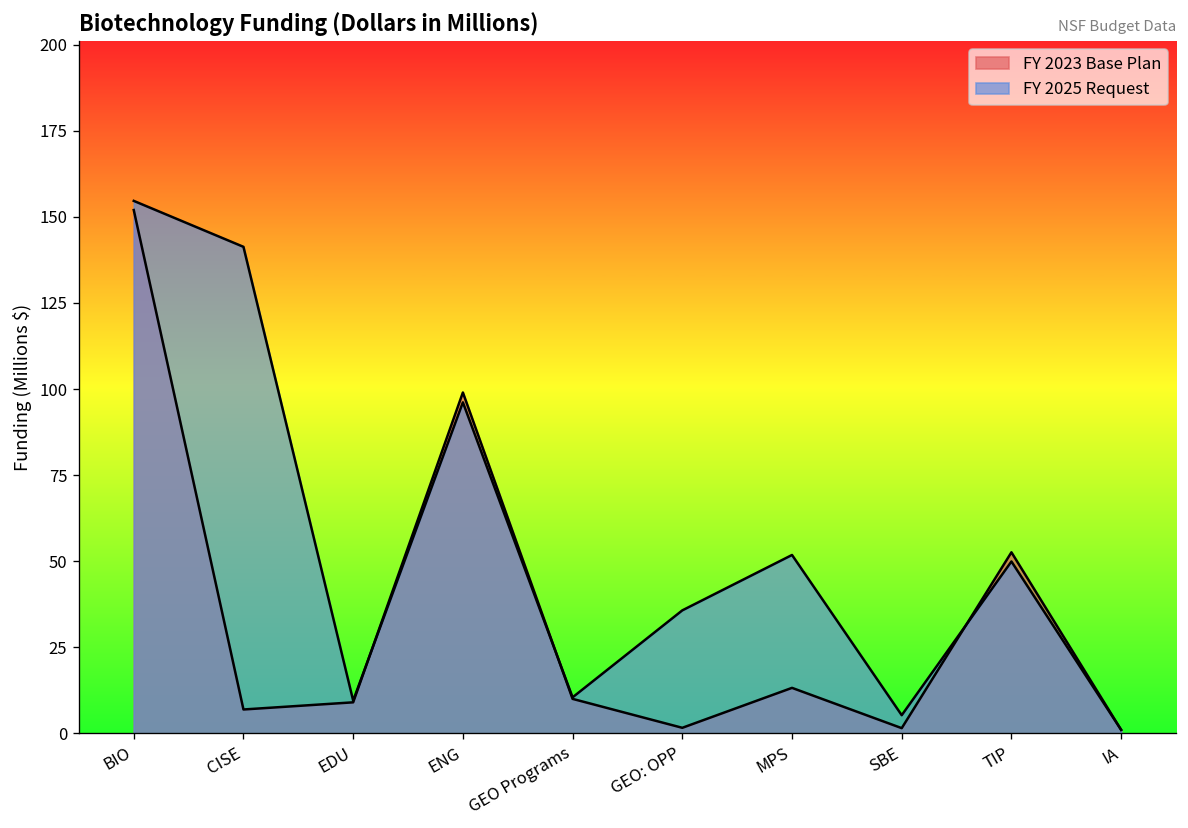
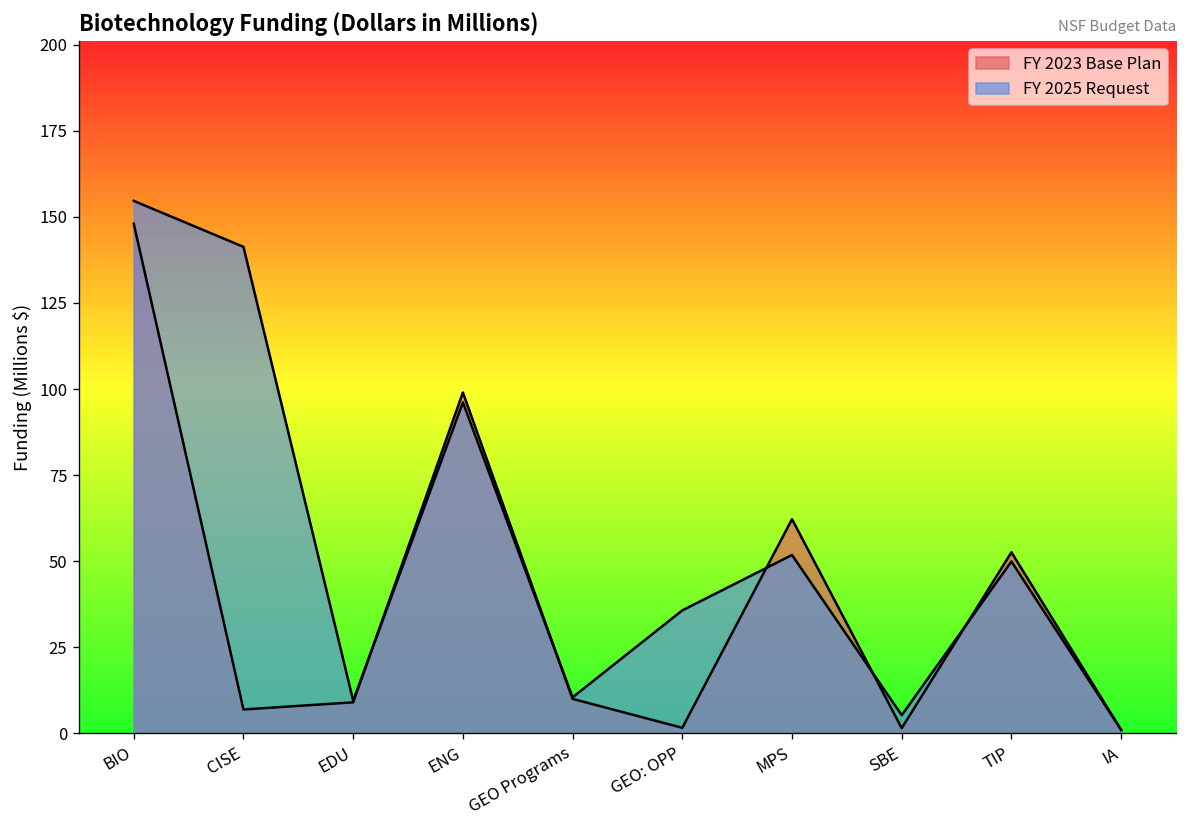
  {
    "FY 2023 Base Plan": {
-     "BIO": 152,
+     "BIO": 148,
      "CISE": 7,
      "ENG": 99,
      "GEO: OPP": 2,
-     "MPS": 13,
+     "MPS": 62,
      "SBE": 2,
      "TIP": 53
    },
    "FY 2025 Request": {
      "BIO": 155,
      "CISE": 141,
      "ENG": 96,
      "GEO: OPP": 36,
      "MPS": 52,
      "SBE": 5,
      "TIP": 50
    }
  }
